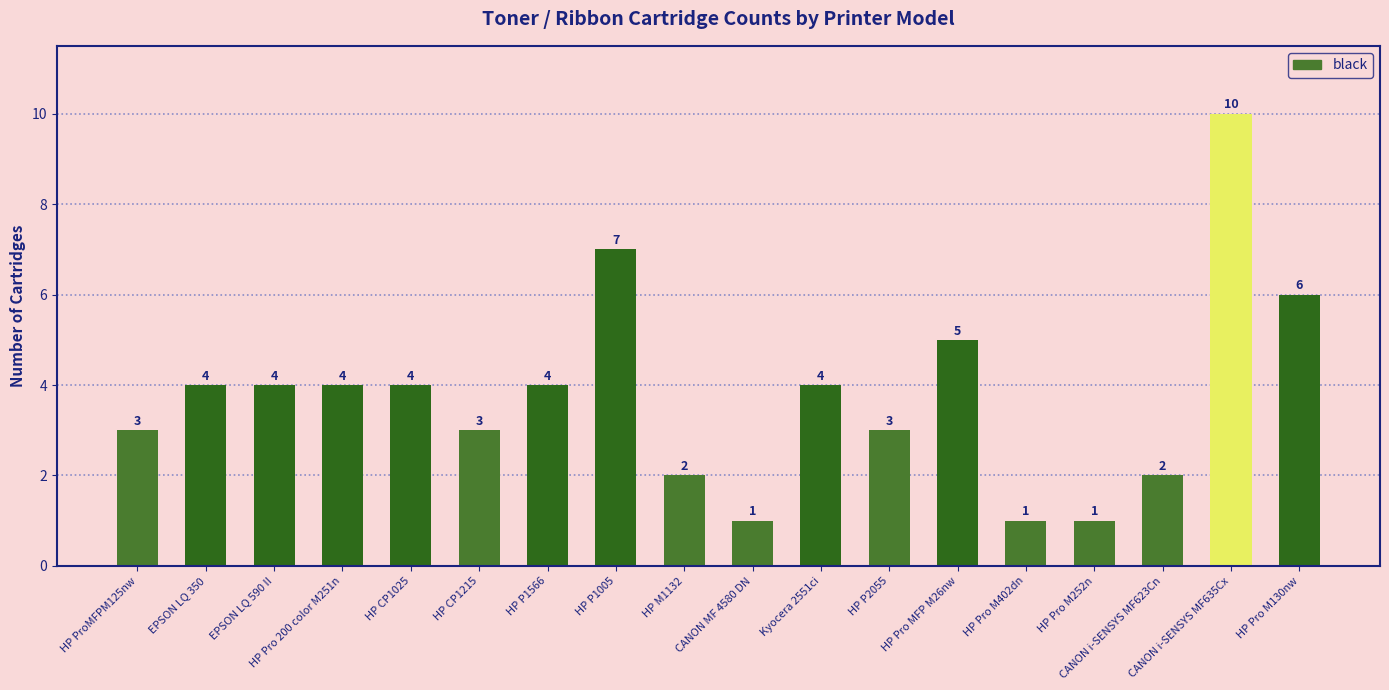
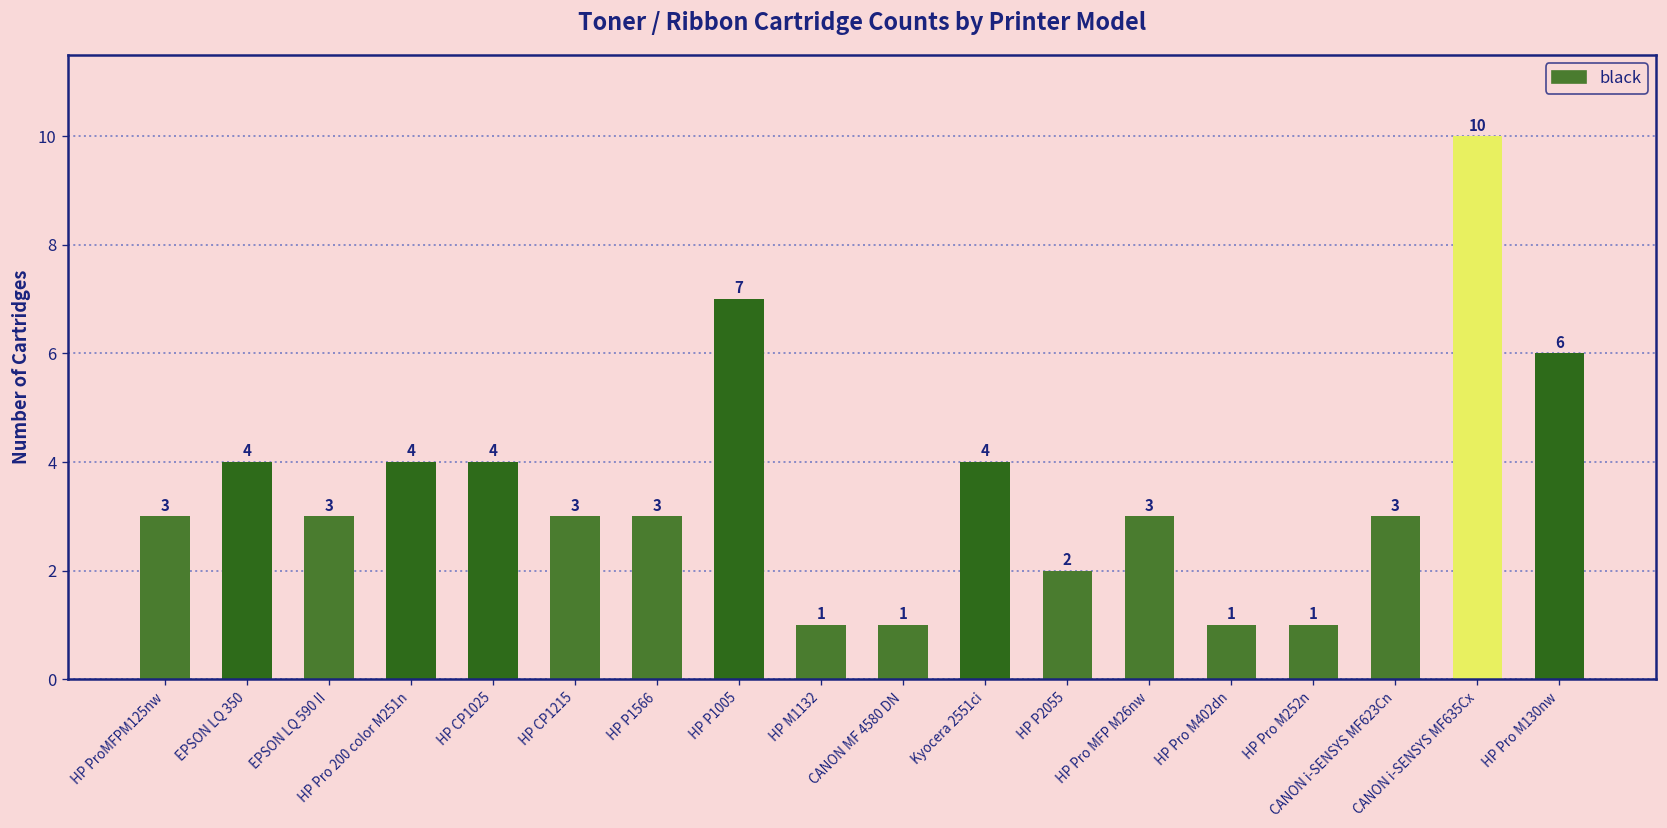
  {
    "HP ProMFPM125nw": 3,
    "EPSON LQ 350": 4,
-   "EPSON LQ 590 II": 4,
+   "EPSON LQ 590 II": 3,
    "HP Pro 200 color M251n": 4,
    "HP CP1025": 4,
    "HP CP1215": 3,
-   "HP P1566": 4,
+   "HP P1566": 3,
    "HP P1005": 7,
-   "HP M1132": 2,
+   "HP M1132": 1,
    "CANON MF 4580 DN": 1,
    "Kyocera 2551ci": 4,
-   "HP P2055": 3,
-   "HP Pro MFP M26nw": 5,
+   "HP P2055": 2,
+   "HP Pro MFP M26nw": 3,
    "HP Pro M402dn": 1,
    "HP Pro M252n": 1,
-   "CANON i-SENSYS MF623Cn": 2,
+   "CANON i-SENSYS MF623Cn": 3,
    "CANON i-SENSYS MF635Cx": 10,
    "HP Pro M130nw": 6
  }
